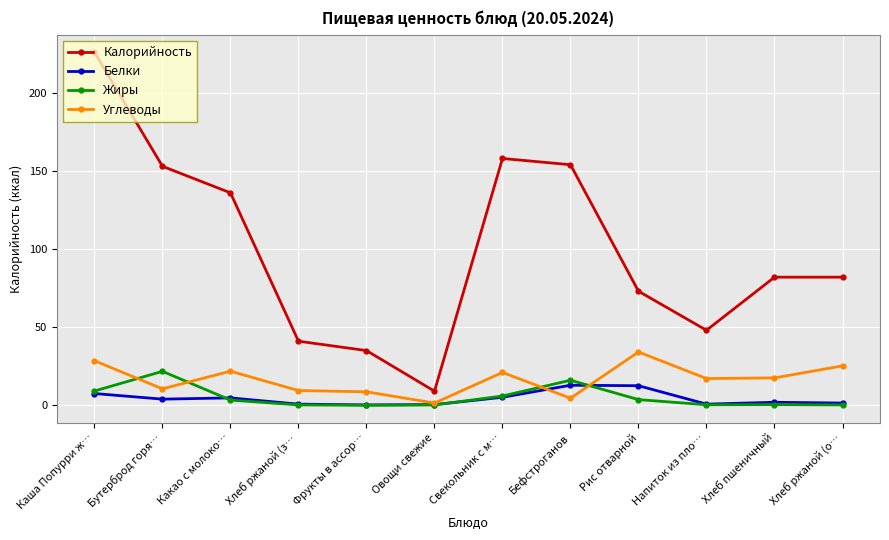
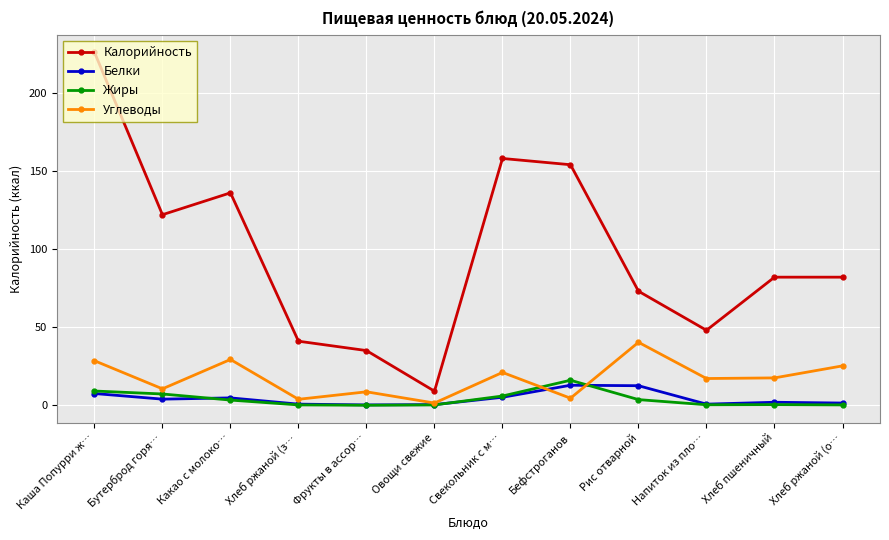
  {
    "Калорийность": {
-     "Бутерброд горя…": 153,
+     "Бутерброд горя…": 122,
      "Какао с молоко…": 136,
      "Хлеб ржаной (з…": 41,
      "Фрукты в ассор…": 35,
      "Овощи свежие": 9,
      "Свекольник с м…": 158,
      "Бефстроганов": 154,
      "Рис отварной": 73,
      "Напиток из пло…": 48,
      "Хлеб пшеничный": 82,
      "Хлеб ржаной (о…": 82
    },
    "Белки": {
      "Бутерброд горя…": 4,
      "Бефстроганов": 13,
      "Рис отварной": 13
    },
    "Жиры": {
-     "Бутерброд горя…": 22,
+     "Бутерброд горя…": 7,
      "Бефстроганов": 16,
      "Рис отварной": 4
    },
    "Углеводы": {
      "Каша Попурри ж…": 29,
      "Бутерброд горя…": 11,
-     "Какао с молоко…": 22,
-     "Хлеб ржаной (з…": 9,
+     "Какао с молоко…": 29,
+     "Хлеб ржаной (з…": 4,
      "Фрукты в ассор…": 9,
      "Свекольник с м…": 21,
      "Бефстроганов": 5,
-     "Рис отварной": 34,
+     "Рис отварной": 40,
      "Напиток из пло…": 17,
      "Хлеб пшеничный": 18,
      "Хлеб ржаной (о…": 25
    }
  }
